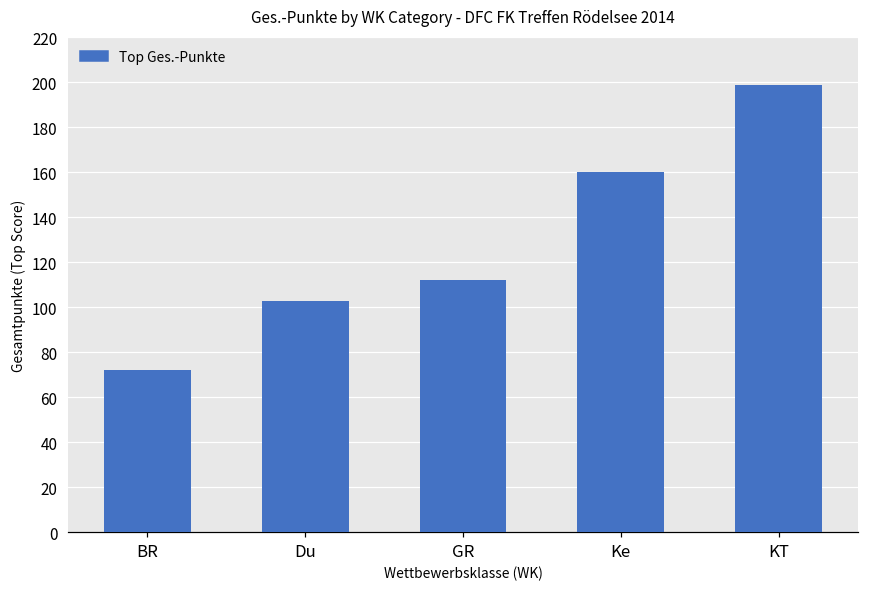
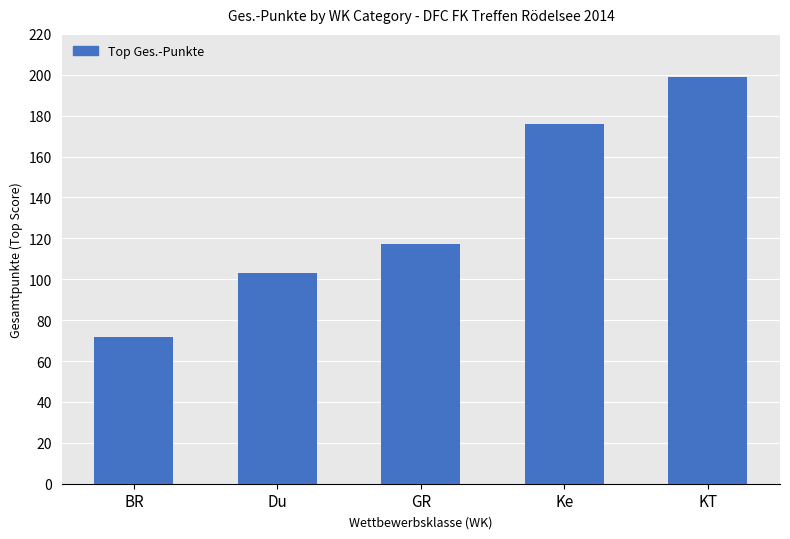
  {
    "BR": 72,
    "Du": 103,
-   "GR": 112,
-   "Ke": 160,
+   "GR": 117,
+   "Ke": 176,
    "KT": 199
  }
